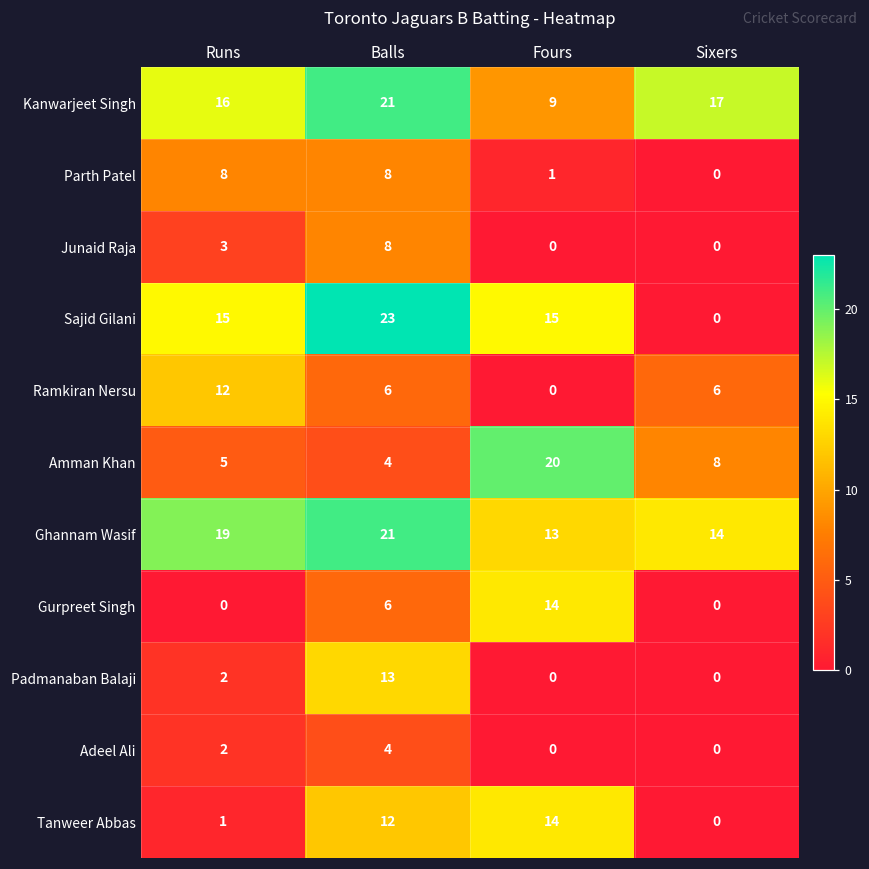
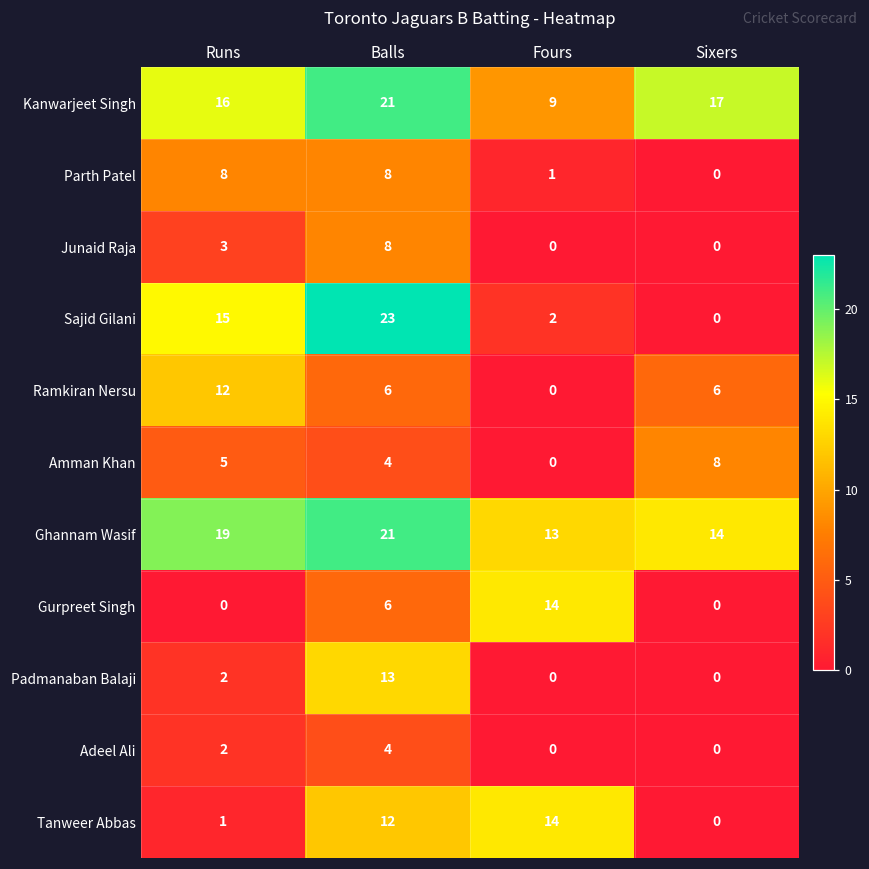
  {
    "Kanwarjeet Singh": {
      "Runs": 16,
      "Balls": 21,
      "Fours": 9,
      "Sixers": 17
    },
    "Parth Patel": {
      "Runs": 8,
      "Balls": 8,
      "Fours": 1,
      "Sixers": 0
    },
    "Junaid Raja": {
      "Runs": 3,
      "Balls": 8,
      "Fours": 0,
      "Sixers": 0
    },
    "Sajid Gilani": {
      "Runs": 15,
      "Balls": 23,
-     "Fours": 15,
+     "Fours": 2,
      "Sixers": 0
    },
    "Ramkiran Nersu": {
      "Runs": 12,
      "Balls": 6,
      "Fours": 0,
      "Sixers": 6
    },
    "Amman Khan": {
      "Runs": 5,
      "Balls": 4,
-     "Fours": 20,
+     "Fours": 0,
      "Sixers": 8
    },
    "Ghannam Wasif": {
      "Runs": 19,
      "Balls": 21,
      "Fours": 13,
      "Sixers": 14
    },
    "Gurpreet Singh": {
      "Runs": 0,
      "Balls": 6,
      "Fours": 14,
      "Sixers": 0
    },
    "Padmanaban Balaji": {
      "Runs": 2,
      "Balls": 13,
      "Fours": 0,
      "Sixers": 0
    },
    "Adeel Ali": {
      "Runs": 2,
      "Balls": 4,
      "Fours": 0,
      "Sixers": 0
    },
    "Tanweer Abbas": {
      "Runs": 1,
      "Balls": 12,
      "Fours": 14,
      "Sixers": 0
    }
  }
